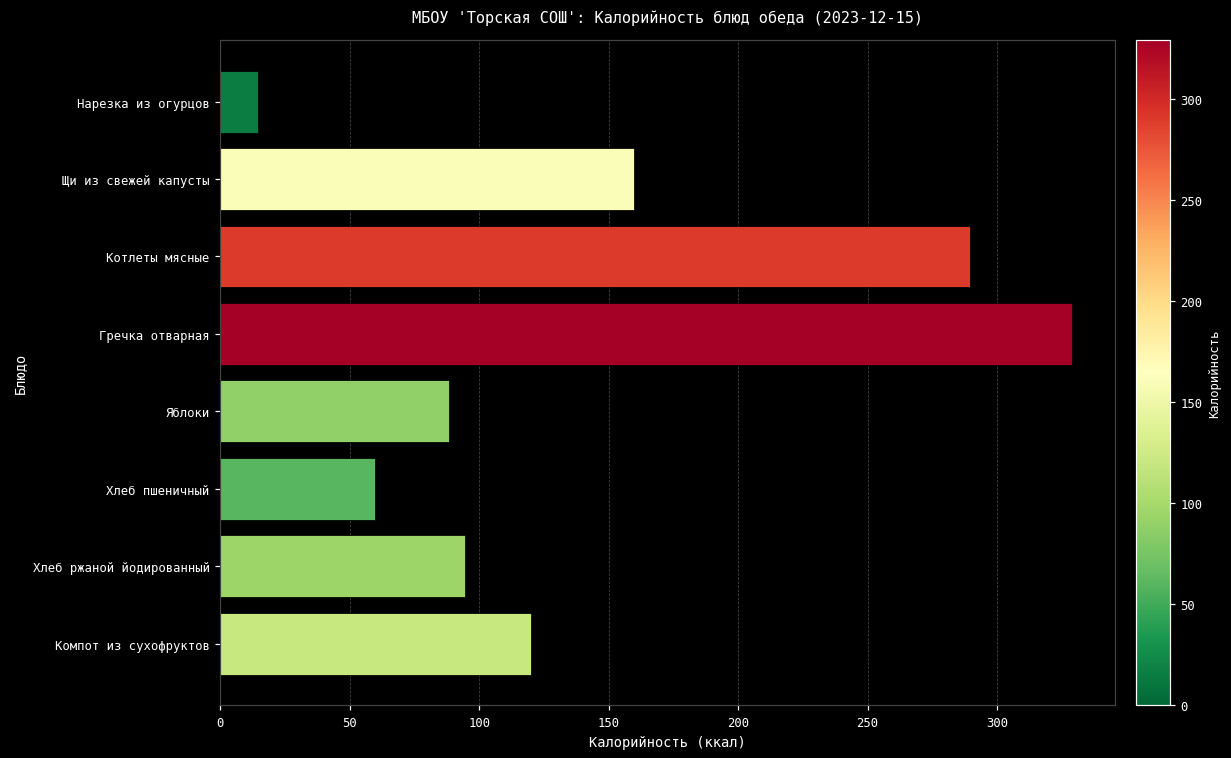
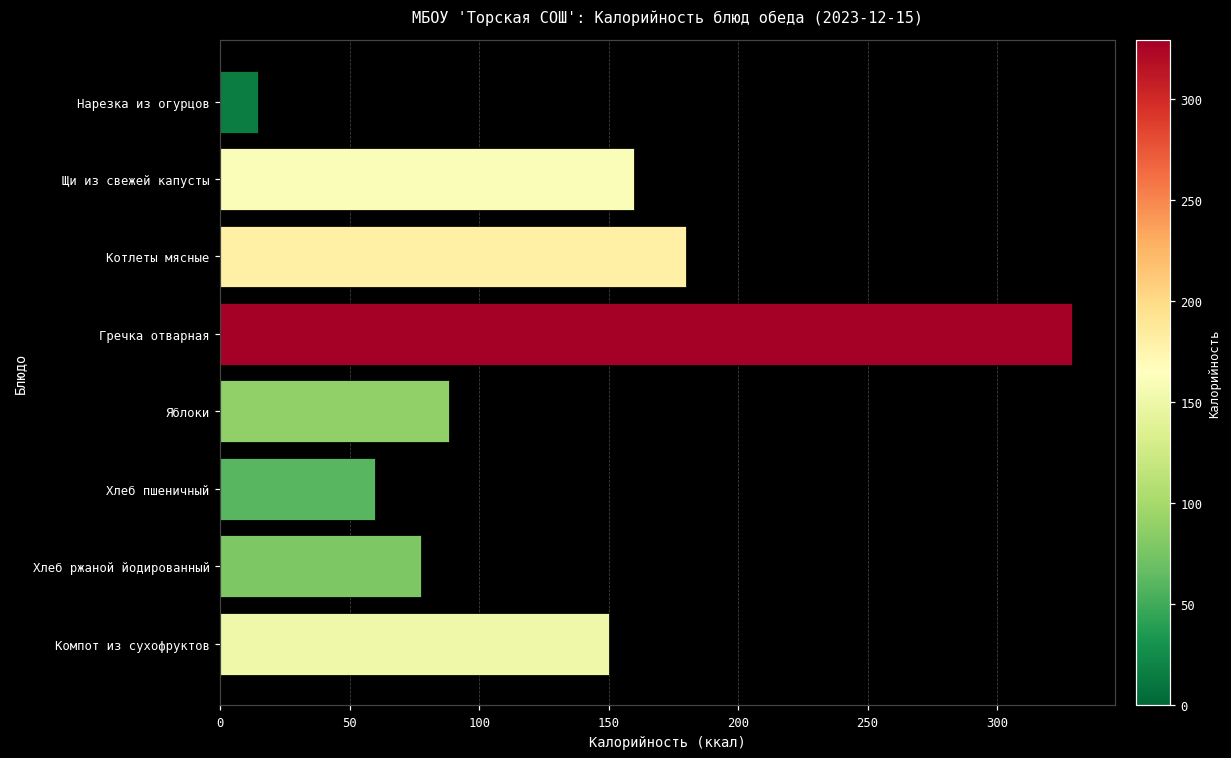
  {
    "Нарезка из огурцов": 14,
    "Щи из свежей капусты": 160,
-   "Котлеты мясные": 289,
+   "Котлеты мясные": 180,
    "Гречка отварная": 329,
    "Яблоки": 89,
    "Хлеб пшеничный": 60,
-   "Хлеб ржаной йодированный": 94,
-   "Компот из сухофруктов": 120
+   "Хлеб ржаной йодированный": 77,
+   "Компот из сухофруктов": 150
  }
